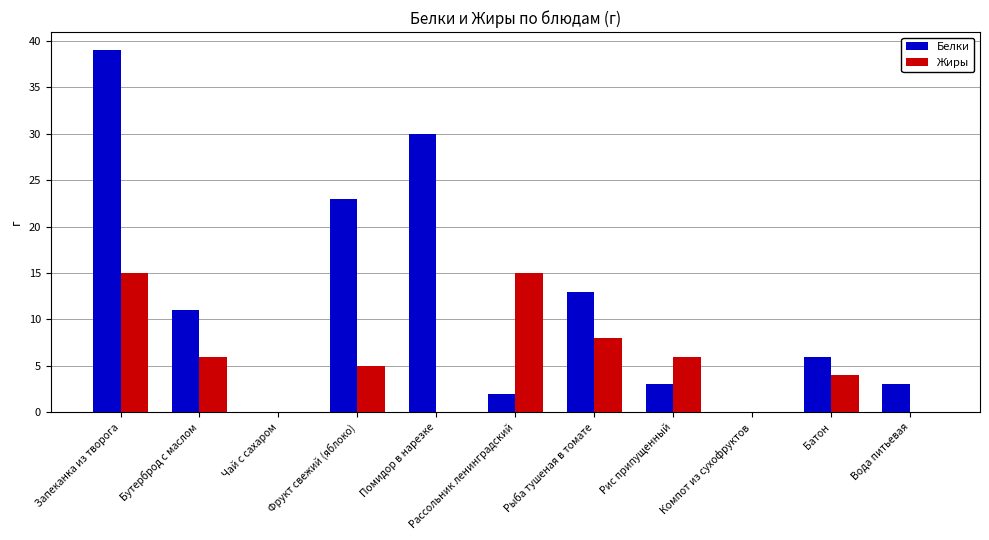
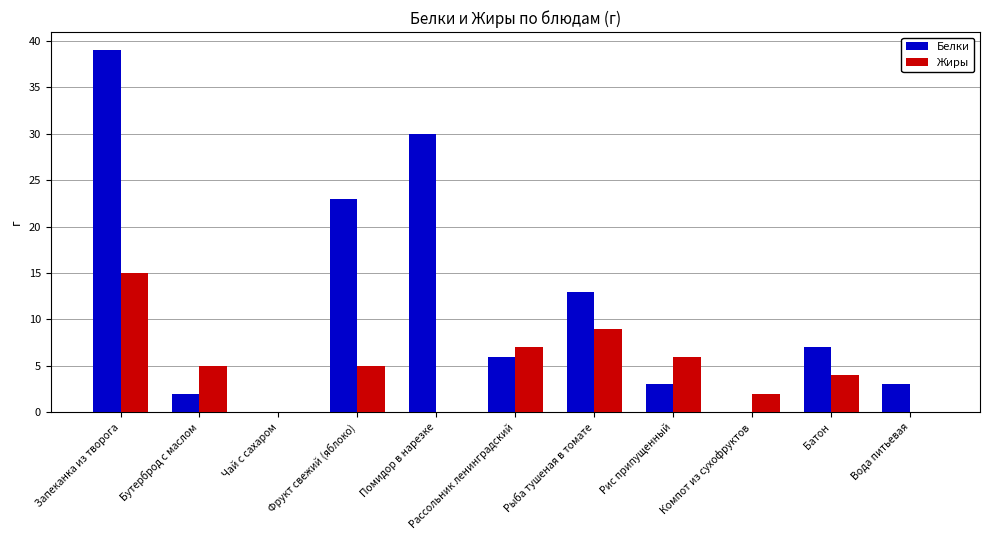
  {
    "Белки": {
      "Запеканка из творога": 39,
-     "Бутерброд с маслом": 11,
+     "Бутерброд с маслом": 2,
      "Чай с сахаром": 0,
      "Фрукт свежий (яблоко)": 23,
      "Помидор в нарезке": 30,
-     "Рассольник ленинградский": 2,
+     "Рассольник ленинградский": 6,
      "Рыба тушеная в томате": 13,
      "Рис припущенный": 3,
      "Компот из сухофруктов": 0,
-     "Батон": 6,
+     "Батон": 7,
      "Вода питьевая": 3
    },
    "Жиры": {
      "Запеканка из творога": 15,
-     "Бутерброд с маслом": 6,
+     "Бутерброд с маслом": 5,
      "Чай с сахаром": 0,
      "Фрукт свежий (яблоко)": 5,
      "Помидор в нарезке": 0,
-     "Рассольник ленинградский": 15,
-     "Рыба тушеная в томате": 8,
+     "Рассольник ленинградский": 7,
+     "Рыба тушеная в томате": 9,
      "Рис припущенный": 6,
-     "Компот из сухофруктов": 0,
+     "Компот из сухофруктов": 2,
      "Батон": 4,
      "Вода питьевая": 0
    }
  }
